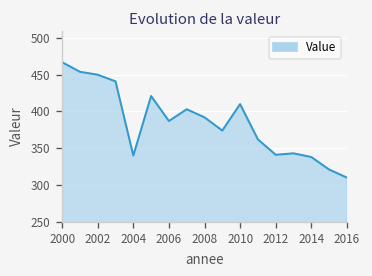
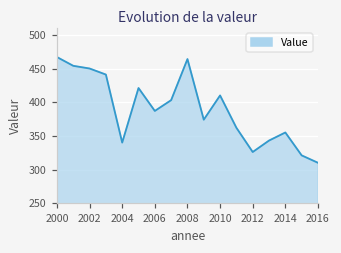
  {
    "2000": 470,
    "2002": 450,
    "2004": 340,
    "2006": 390,
-   "2008": 390,
+   "2008": 460,
    "2010": 410,
-   "2012": 340,
-   "2014": 340,
+   "2012": 330,
+   "2014": 360,
    "2016": 310
  }
